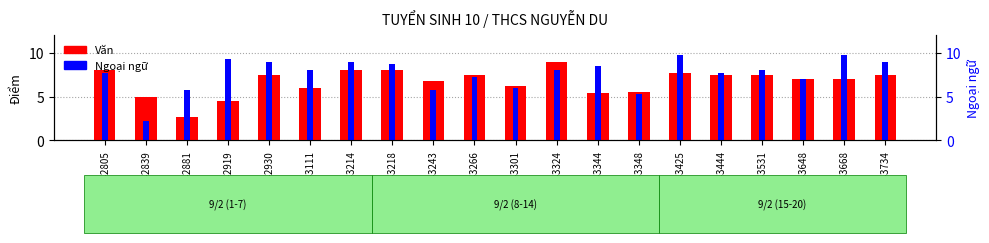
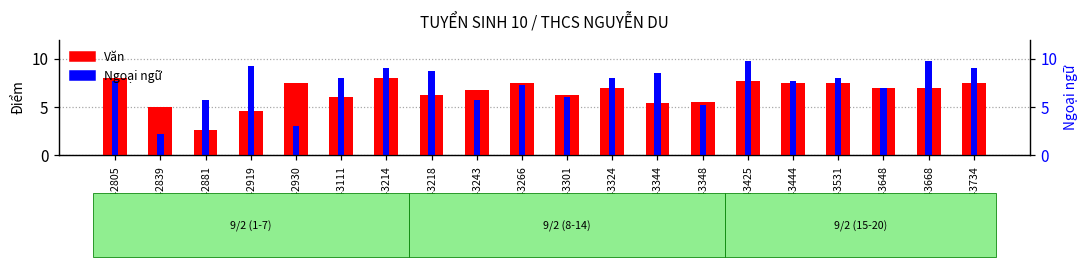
  {
    "Văn": {
      "142805": 8,
      "142839": 5,
-     "143218": 8,
+     "143218": 6,
      "143243": 7,
      "143266": 8,
      "143301": 6,
-     "143324": 9,
+     "143324": 7,
      "143348": 6,
      "143648": 7
    },
    "Ngoại ngữ": {
      "142881": 6,
      "142919": 9,
-     "142930": 9,
+     "142930": 3,
      "143111": 8,
      "143214": 9,
      "143218": 9,
      "143344": 9,
      "143425": 10,
      "143444": 8,
      "143531": 8,
      "143648": 7,
      "143668": 10,
      "143734": 9
    }
  }
